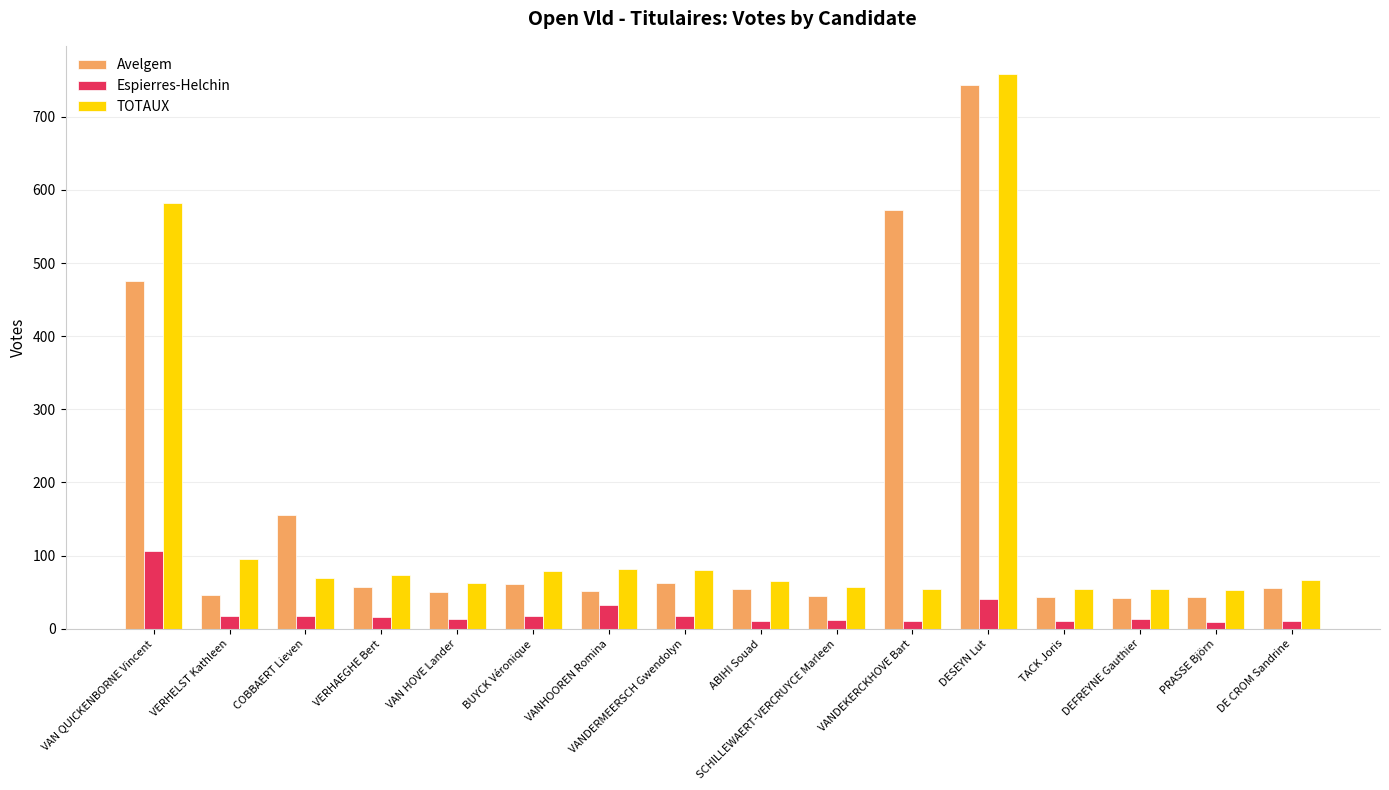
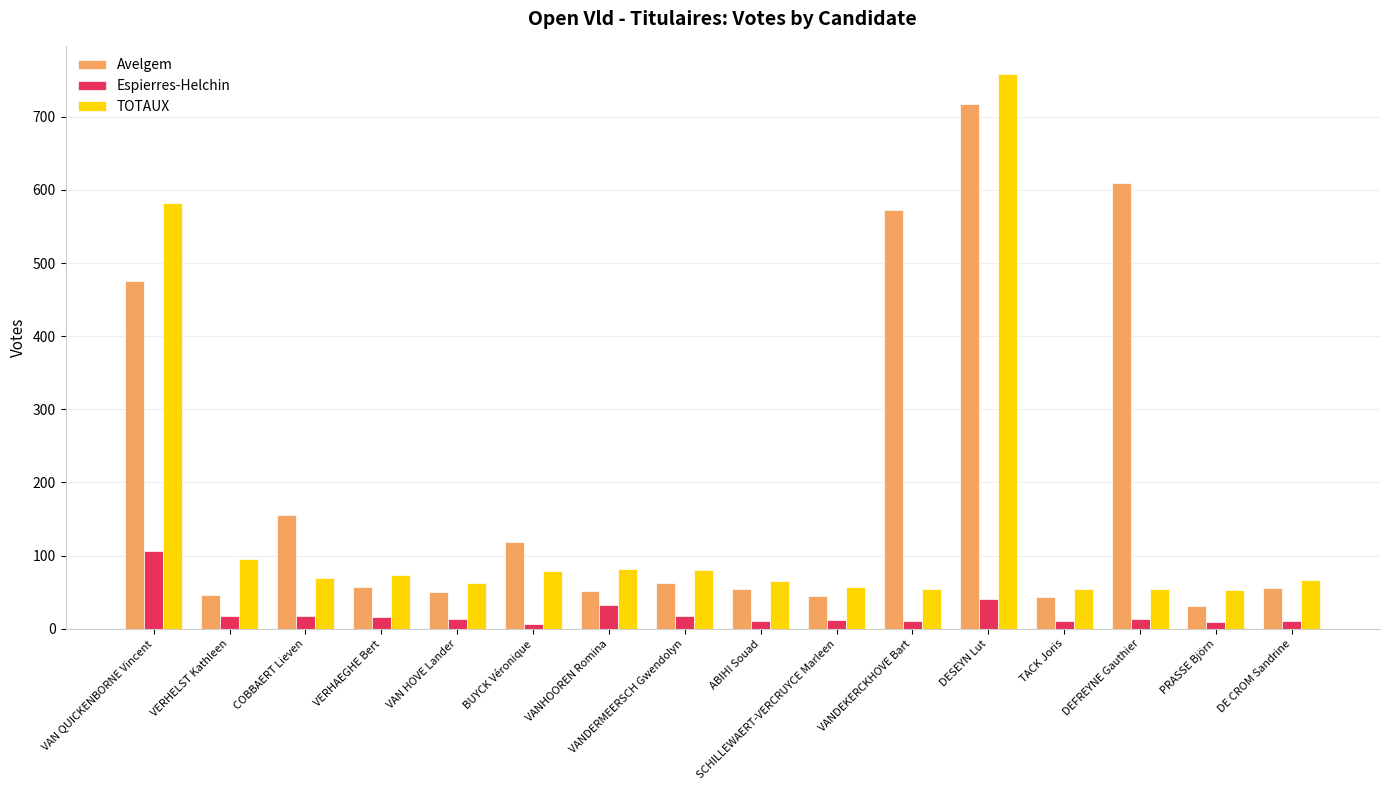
  {
    "Avelgem": {
      "VAN QUICKENBORNE Vincent": 480,
      "VERHELST Kathleen": 50,
      "COBBAERT Lieven": 160,
      "VERHAEGHE Bert": 60,
      "VAN HOVE Lander": 50,
-     "BUYCK Véronique": 60,
+     "BUYCK Véronique": 120,
      "VANHOOREN Romina": 50,
      "VANDERMEERSCH Gwendolyn": 60,
      "ABIHI Souad": 60,
      "SCHILLEWAERT-VERCRUYCE Marleen": 50,
      "VANDEKERCKHOVE Bart": 570,
-     "DESEYN Lut": 740,
+     "DESEYN Lut": 720,
      "TACK Joris": 40,
-     "DEFREYNE Gauthier": 40,
-     "PRASSE Björn": 40,
+     "DEFREYNE Gauthier": 610,
+     "PRASSE Björn": 30,
      "DE CROM Sandrine": 60
    },
    "Espierres-Helchin": {
      "VAN QUICKENBORNE Vincent": 110,
      "VERHELST Kathleen": 20,
      "COBBAERT Lieven": 20,
      "VERHAEGHE Bert": 20,
      "VAN HOVE Lander": 10,
-     "BUYCK Véronique": 20,
+     "BUYCK Véronique": 10,
      "VANHOOREN Romina": 30,
      "VANDERMEERSCH Gwendolyn": 20,
      "ABIHI Souad": 10,
      "SCHILLEWAERT-VERCRUYCE Marleen": 10,
      "VANDEKERCKHOVE Bart": 10,
      "DESEYN Lut": 40,
      "TACK Joris": 10,
      "DEFREYNE Gauthier": 10,
      "PRASSE Björn": 10,
      "DE CROM Sandrine": 10
    },
    "TOTAUX": {
      "VAN QUICKENBORNE Vincent": 580,
      "VERHELST Kathleen": 100,
      "COBBAERT Lieven": 70,
      "VERHAEGHE Bert": 70,
      "VAN HOVE Lander": 60,
      "BUYCK Véronique": 80,
      "VANHOOREN Romina": 80,
      "VANDERMEERSCH Gwendolyn": 80,
      "ABIHI Souad": 70,
      "SCHILLEWAERT-VERCRUYCE Marleen": 60,
      "VANDEKERCKHOVE Bart": 60,
      "DESEYN Lut": 760,
      "TACK Joris": 50,
      "DEFREYNE Gauthier": 60,
      "PRASSE Björn": 50,
      "DE CROM Sandrine": 70
    }
  }
